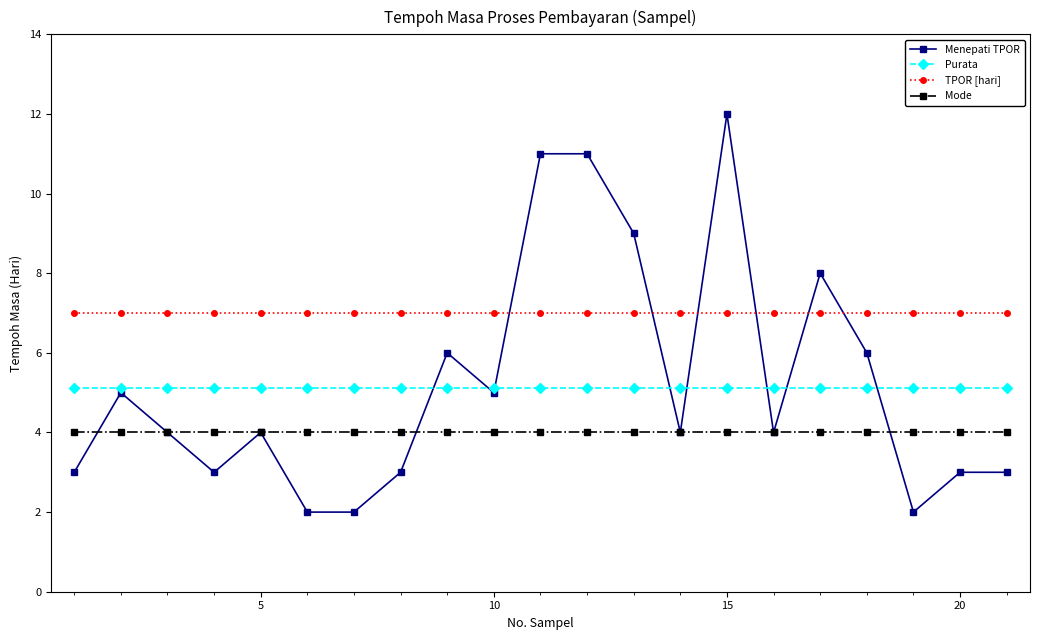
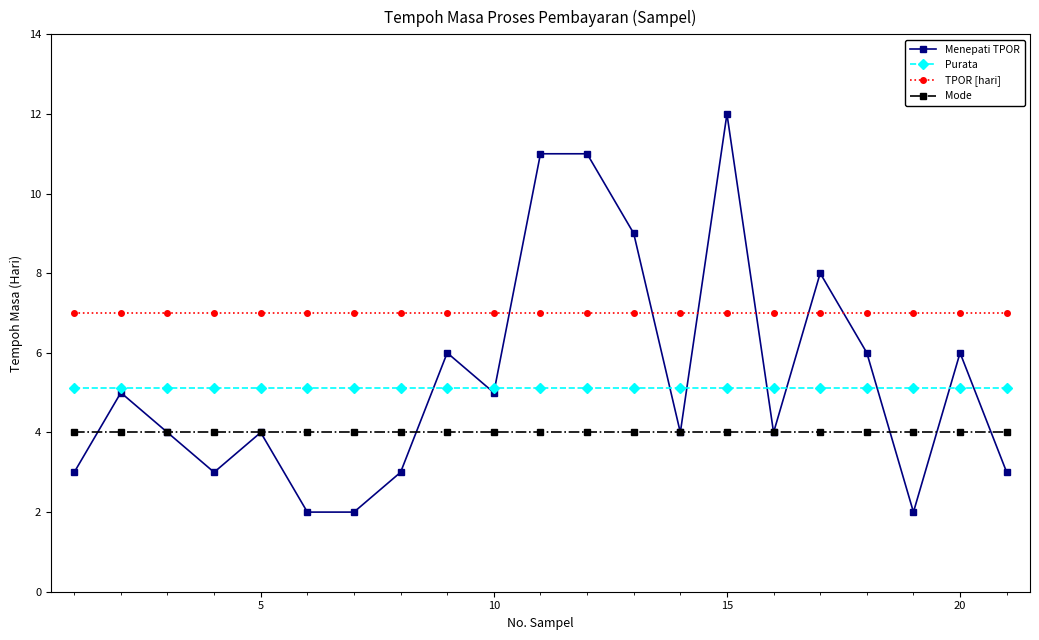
  {
    "Menepati TPOR": {
      "10": 5,
      "15": 12,
-     "20": 3
+     "20": 6
    },
    "Purata": {
      "5": 5.1,
      "10": 5.1,
      "15": 5.1,
      "20": 5.1
    },
    "TPOR [hari]": {
      "5": 7,
      "10": 7,
      "15": 7,
      "20": 7
    },
    "Mode": {
      "10": 4,
      "15": 4,
      "20": 4
    }
  }
